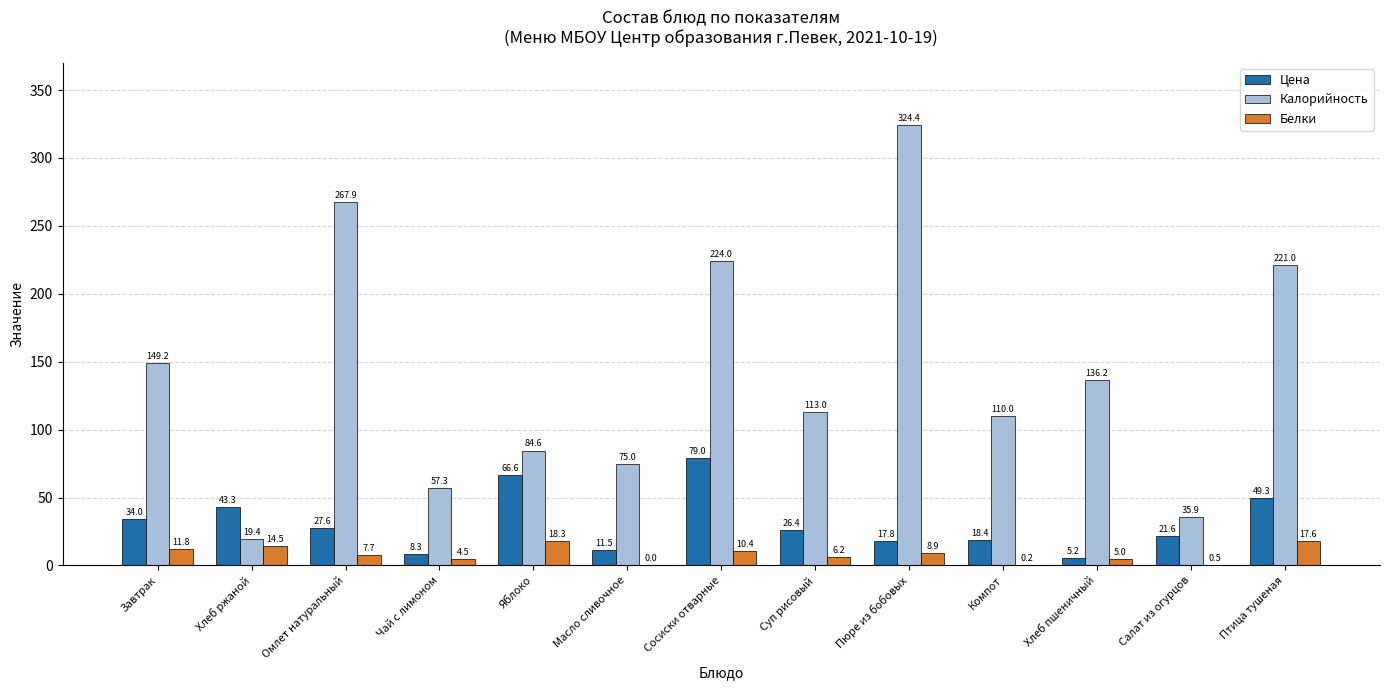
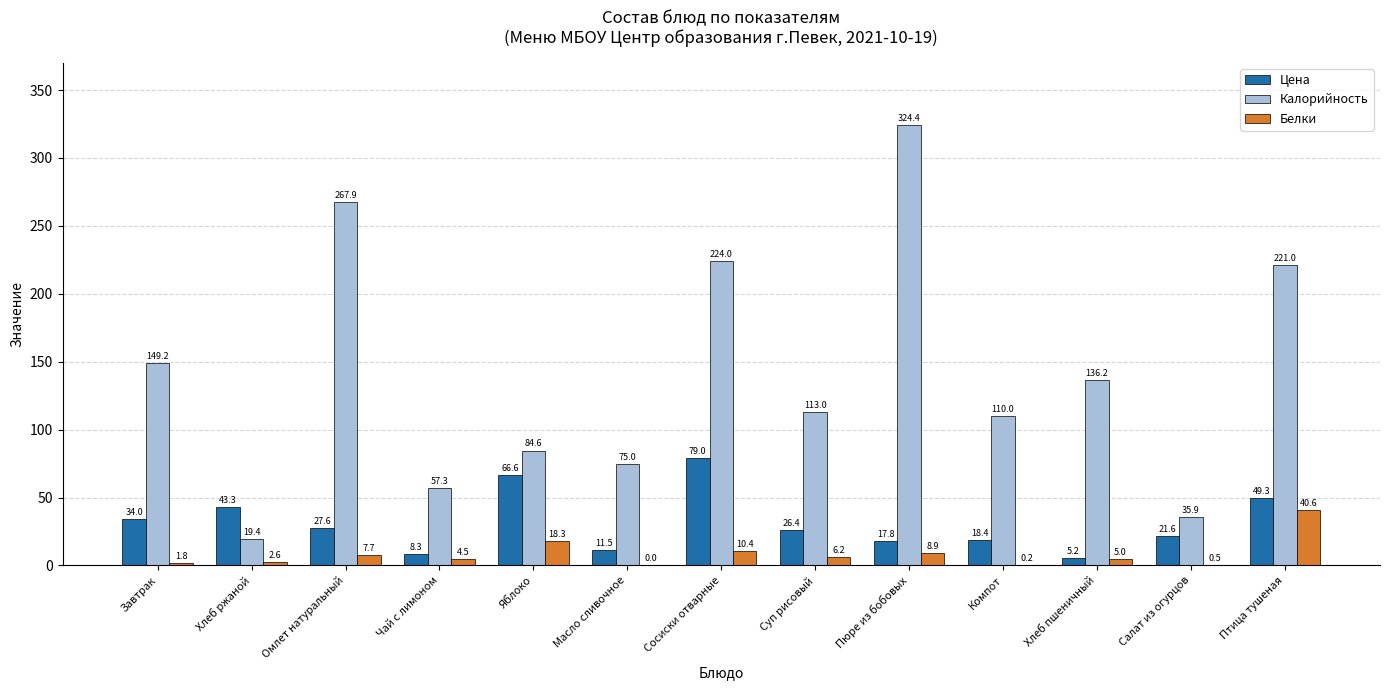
  {
    "Цена": {
      "Завтрак": 34.0,
      "Хлеб ржаной": 43.3,
      "Омлет натуральный": 27.6,
      "Чай с лимоном": 8.3,
      "Яблоко": 66.6,
      "Масло сливочное": 11.5,
      "Сосиски отварные": 79.0,
      "Суп рисовый": 26.4,
      "Пюре из бобовых": 17.8,
      "Компот": 18.4,
      "Хлеб пшеничный": 5.2,
      "Салат из огурцов": 21.6,
      "Птица тушеная": 49.3
    },
    "Калорийность": {
      "Завтрак": 149.2,
      "Хлеб ржаной": 19.4,
      "Омлет натуральный": 267.9,
      "Чай с лимоном": 57.3,
      "Яблоко": 84.6,
      "Масло сливочное": 75.0,
      "Сосиски отварные": 224.0,
      "Суп рисовый": 113.0,
      "Пюре из бобовых": 324.4,
      "Компот": 110.0,
      "Хлеб пшеничный": 136.2,
      "Салат из огурцов": 35.9,
      "Птица тушеная": 221.0
    },
    "Белки": {
-     "Завтрак": 11.8,
-     "Хлеб ржаной": 14.5,
+     "Завтрак": 1.8,
+     "Хлеб ржаной": 2.6,
      "Омлет натуральный": 7.7,
      "Чай с лимоном": 4.5,
      "Яблоко": 18.3,
      "Масло сливочное": 0.0,
      "Сосиски отварные": 10.4,
      "Суп рисовый": 6.2,
      "Пюре из бобовых": 8.9,
      "Компот": 0.2,
      "Хлеб пшеничный": 5.0,
      "Салат из огурцов": 0.5,
-     "Птица тушеная": 17.6
+     "Птица тушеная": 40.6
    }
  }
